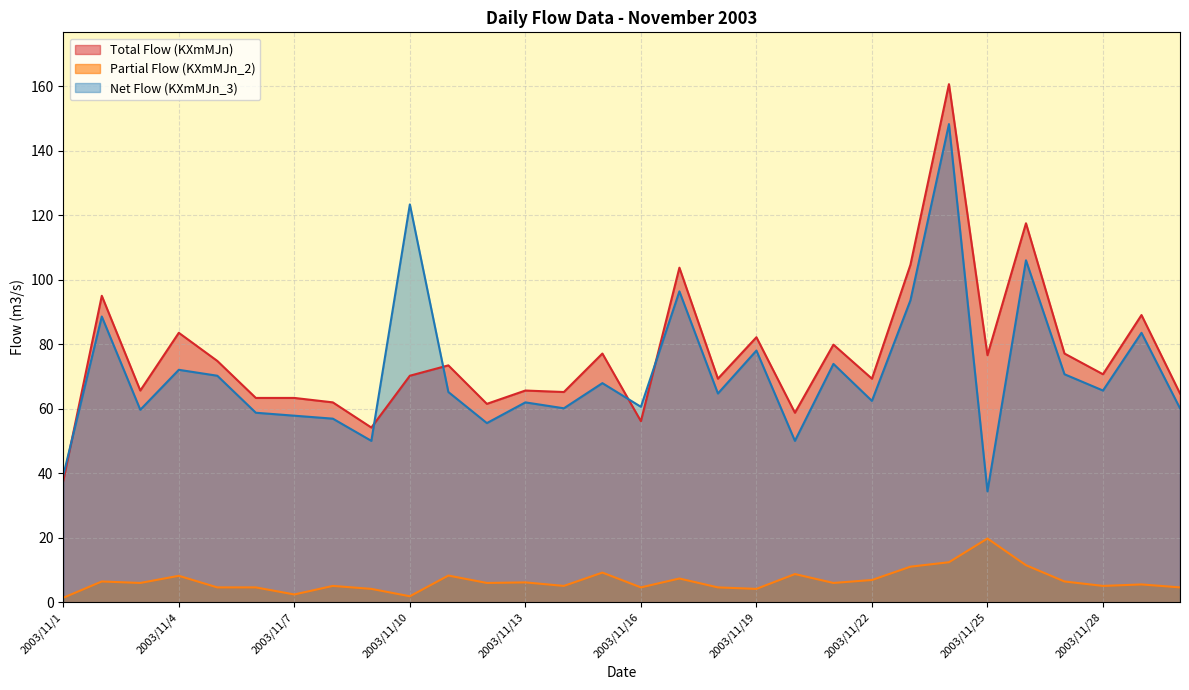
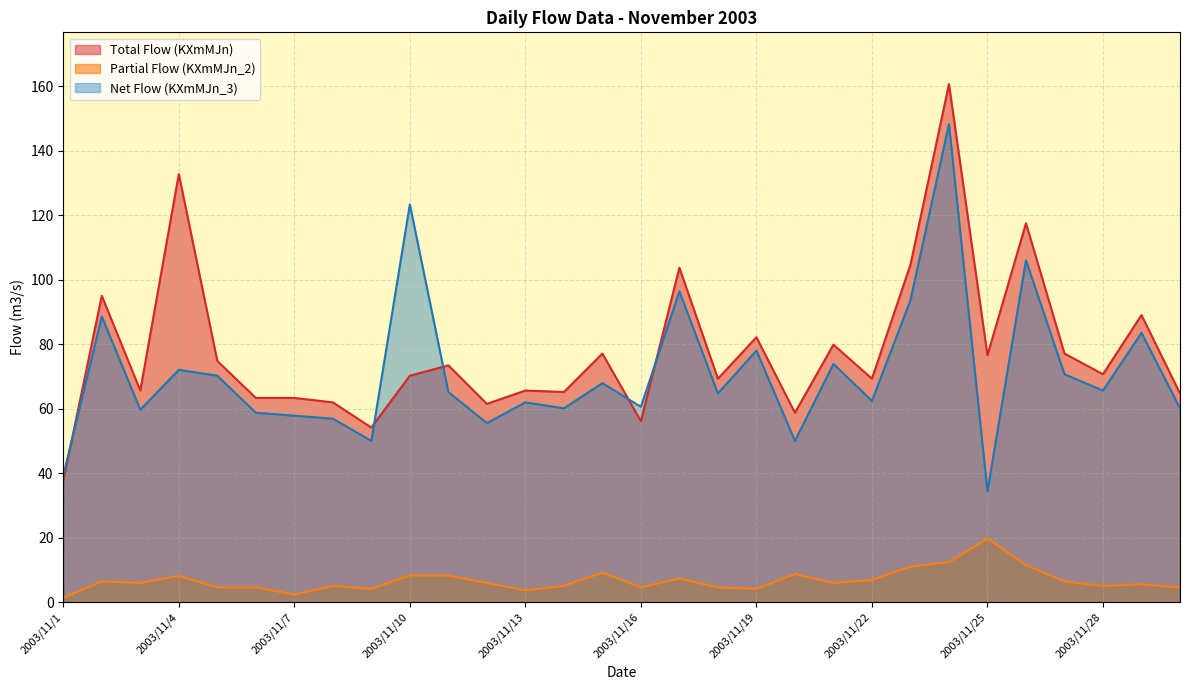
  {
    "Total Flow (KXmMJn)": {
      "2003/11/1": 38,
-     "2003/11/4": 84,
+     "2003/11/4": 133,
      "2003/11/7": 63,
      "2003/11/10": 70,
      "2003/11/13": 66,
      "2003/11/16": 56,
      "2003/11/19": 82,
      "2003/11/22": 69,
      "2003/11/25": 77,
      "2003/11/28": 71
    },
    "Partial Flow (KXmMJn_2)": {
      "2003/11/1": 1,
      "2003/11/4": 8,
      "2003/11/7": 2,
-     "2003/11/10": 2,
-     "2003/11/13": 6,
+     "2003/11/10": 8,
+     "2003/11/13": 4,
      "2003/11/16": 5,
      "2003/11/19": 4,
      "2003/11/22": 7,
      "2003/11/25": 20,
      "2003/11/28": 5
    },
    "Net Flow (KXmMJn_3)": {
      "2003/11/1": 39,
      "2003/11/4": 72,
      "2003/11/7": 58,
      "2003/11/10": 123,
      "2003/11/13": 62,
      "2003/11/16": 61,
      "2003/11/19": 78,
      "2003/11/22": 62,
      "2003/11/25": 34,
      "2003/11/28": 66
    }
  }
